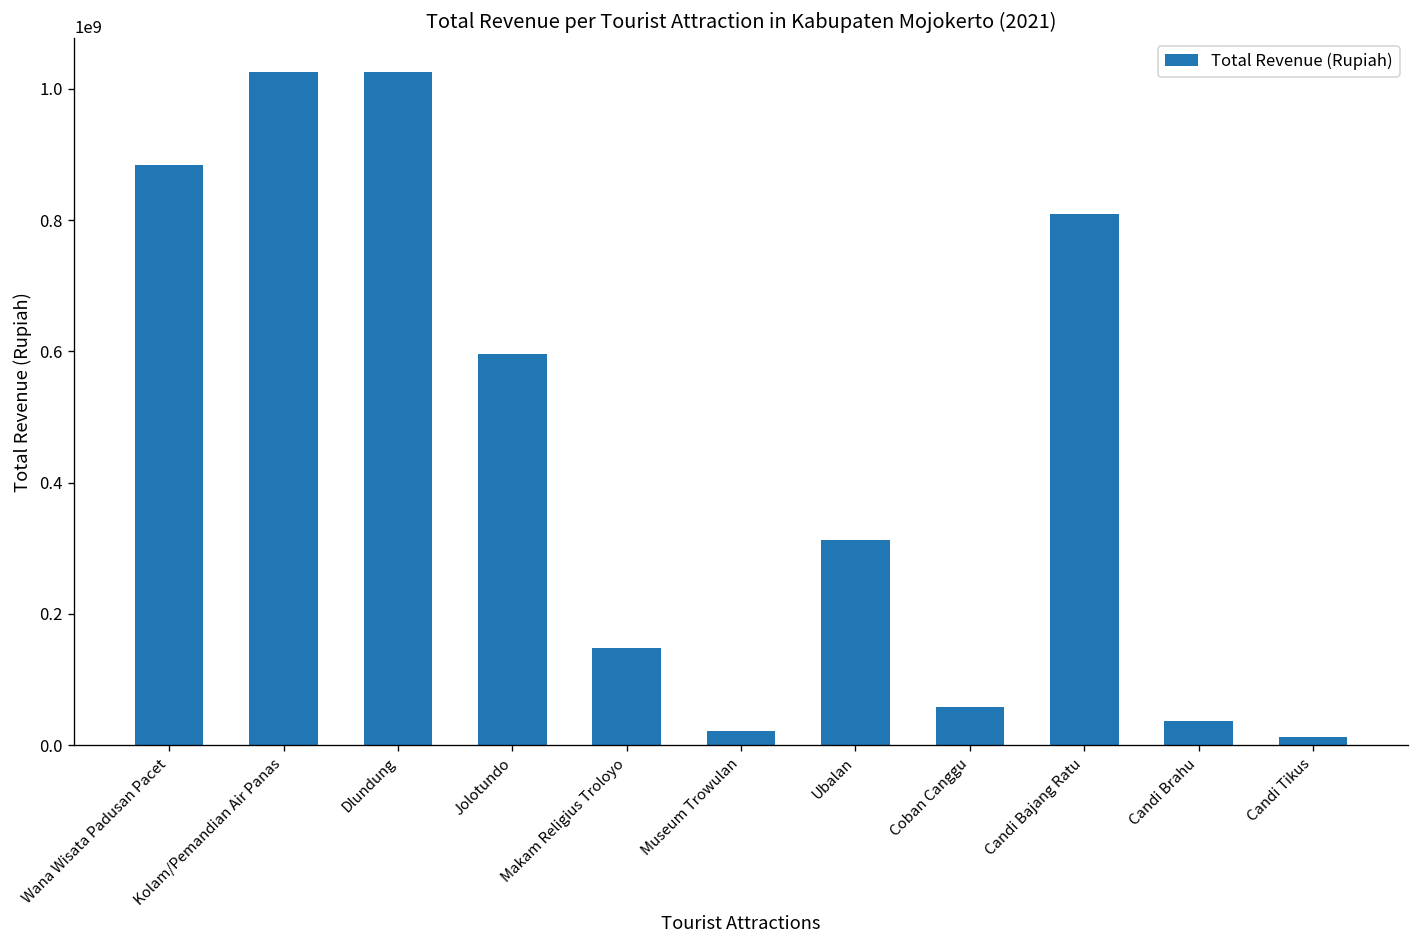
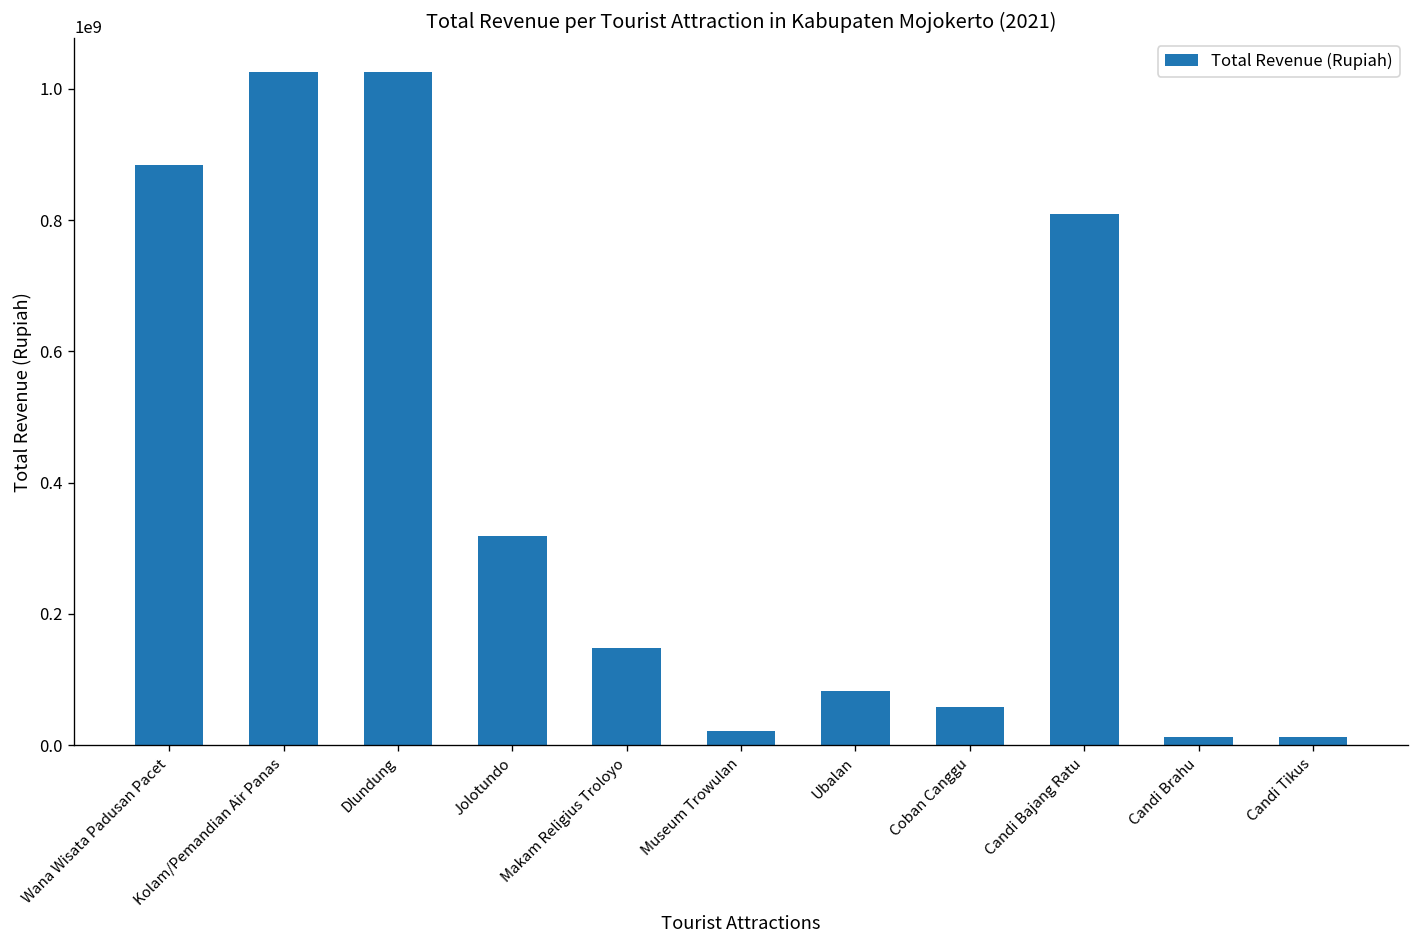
  {
    "Wana Wisata Padusan Pacet": 880000000,
    "Kolam/Pemandian Air Panas": 1030000000,
    "Dlundung": 1030000000,
-   "Jolotundo": 600000000,
+   "Jolotundo": 320000000,
    "Makam Religius Troloyo": 150000000,
    "Museum Trowulan": 20000000,
-   "Ubalan": 310000000,
+   "Ubalan": 80000000,
    "Coban Canggu": 60000000,
    "Candi Bajang Ratu": 810000000,
-   "Candi Brahu": 40000000,
+   "Candi Brahu": 10000000,
    "Candi Tikus": 10000000
  }
